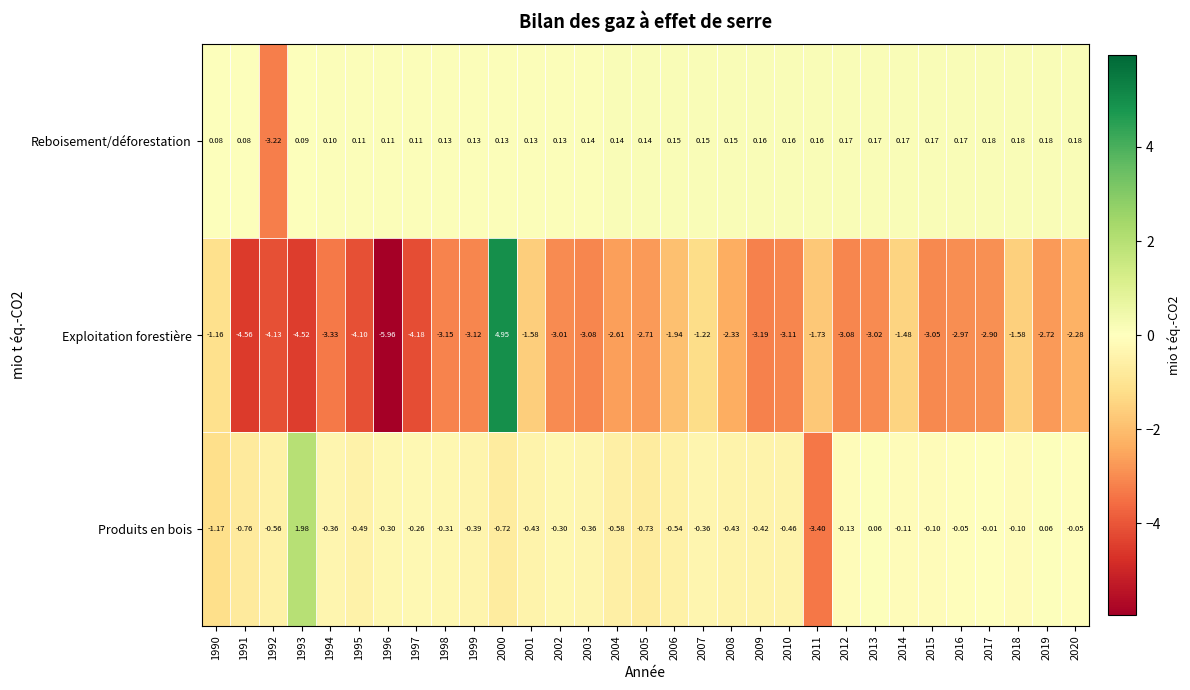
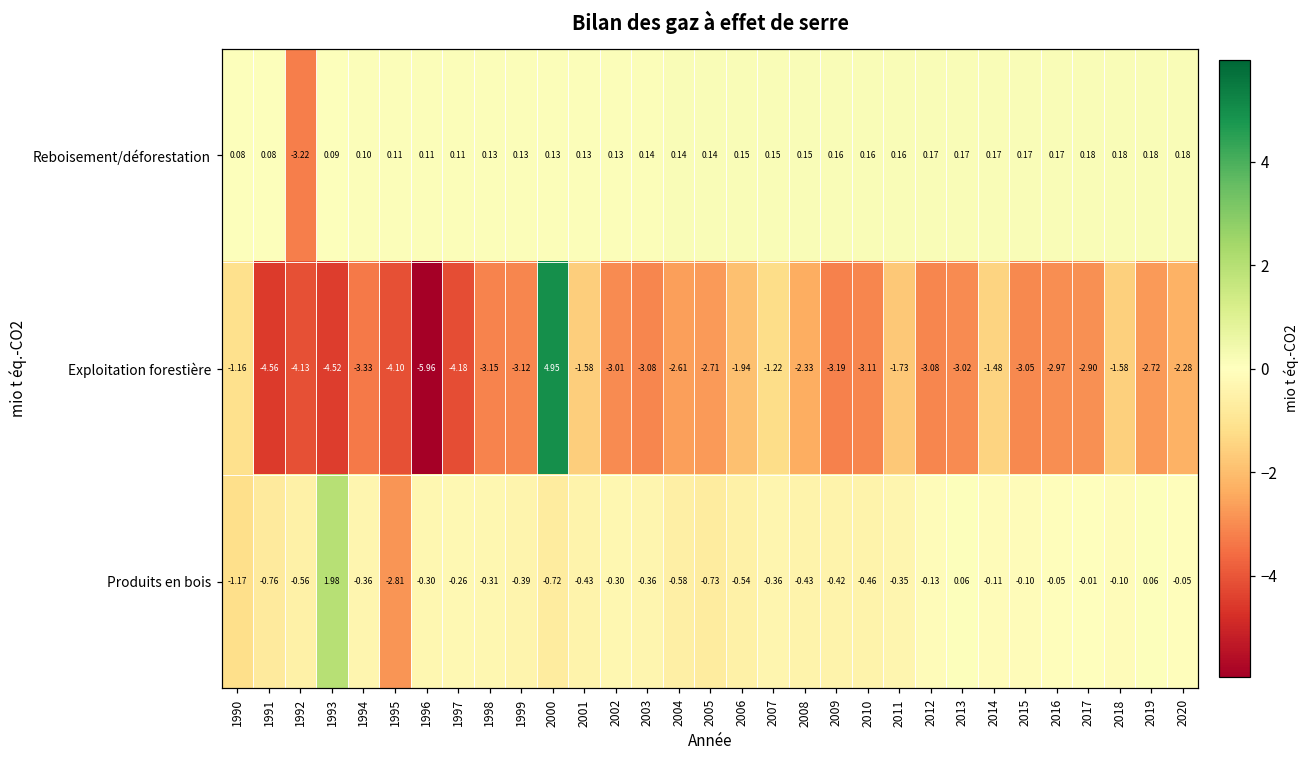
  {
    "Reboisement/déforestation": {
      "1990": 0.08,
      "1991": 0.08,
      "1992": -3.22,
      "1993": 0.09,
      "1994": 0.10,
      "1995": 0.11,
      "1996": 0.11,
      "1997": 0.11,
      "1998": 0.13,
      "1999": 0.13,
      "2000": 0.13,
      "2001": 0.13,
      "2002": 0.13,
      "2003": 0.14,
      "2004": 0.14,
      "2005": 0.14,
      "2006": 0.15,
      "2007": 0.15,
      "2008": 0.15,
      "2009": 0.16,
      "2010": 0.16,
      "2011": 0.16,
      "2012": 0.17,
      "2013": 0.17,
      "2014": 0.17,
      "2015": 0.17,
      "2016": 0.17,
      "2017": 0.18,
      "2018": 0.18,
      "2019": 0.18,
      "2020": 0.18
    },
    "Exploitation forestière": {
      "1990": -1.16,
      "1991": -4.56,
      "1992": -4.13,
      "1993": -4.52,
      "1994": -3.33,
      "1995": -4.10,
      "1996": -5.96,
      "1997": -4.18,
      "1998": -3.15,
      "1999": -3.12,
      "2000": 4.95,
      "2001": -1.58,
      "2002": -3.01,
      "2003": -3.08,
      "2004": -2.61,
      "2005": -2.71,
      "2006": -1.94,
      "2007": -1.22,
      "2008": -2.33,
      "2009": -3.19,
      "2010": -3.11,
      "2011": -1.73,
      "2012": -3.08,
      "2013": -3.02,
      "2014": -1.48,
      "2015": -3.05,
      "2016": -2.97,
      "2017": -2.90,
      "2018": -1.58,
      "2019": -2.72,
      "2020": -2.28
    },
    "Produits en bois": {
      "1990": -1.17,
      "1991": -0.76,
      "1992": -0.56,
      "1993": 1.98,
      "1994": -0.36,
-     "1995": -0.49,
+     "1995": -2.81,
      "1996": -0.30,
      "1997": -0.26,
      "1998": -0.31,
      "1999": -0.39,
      "2000": -0.72,
      "2001": -0.43,
      "2002": -0.30,
      "2003": -0.36,
      "2004": -0.58,
      "2005": -0.73,
      "2006": -0.54,
      "2007": -0.36,
      "2008": -0.43,
      "2009": -0.42,
      "2010": -0.46,
-     "2011": -3.40,
+     "2011": -0.35,
      "2012": -0.13,
      "2013": 0.06,
      "2014": -0.11,
      "2015": -0.10,
      "2016": -0.05,
      "2017": -0.01,
      "2018": -0.10,
      "2019": 0.06,
      "2020": -0.05
    }
  }
